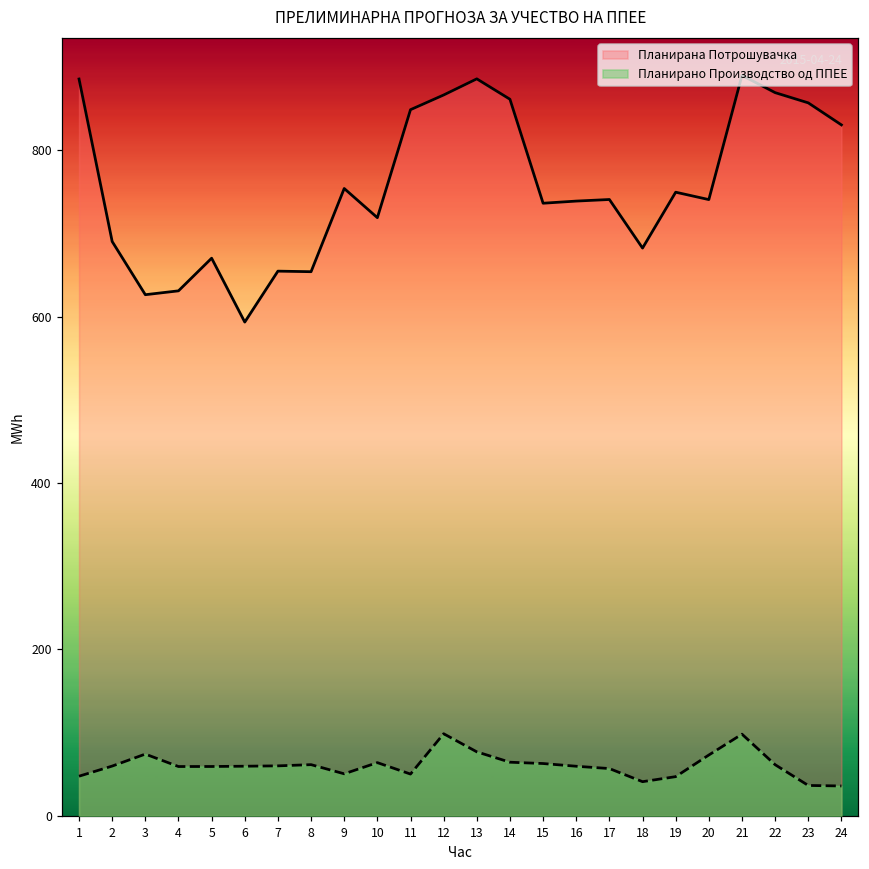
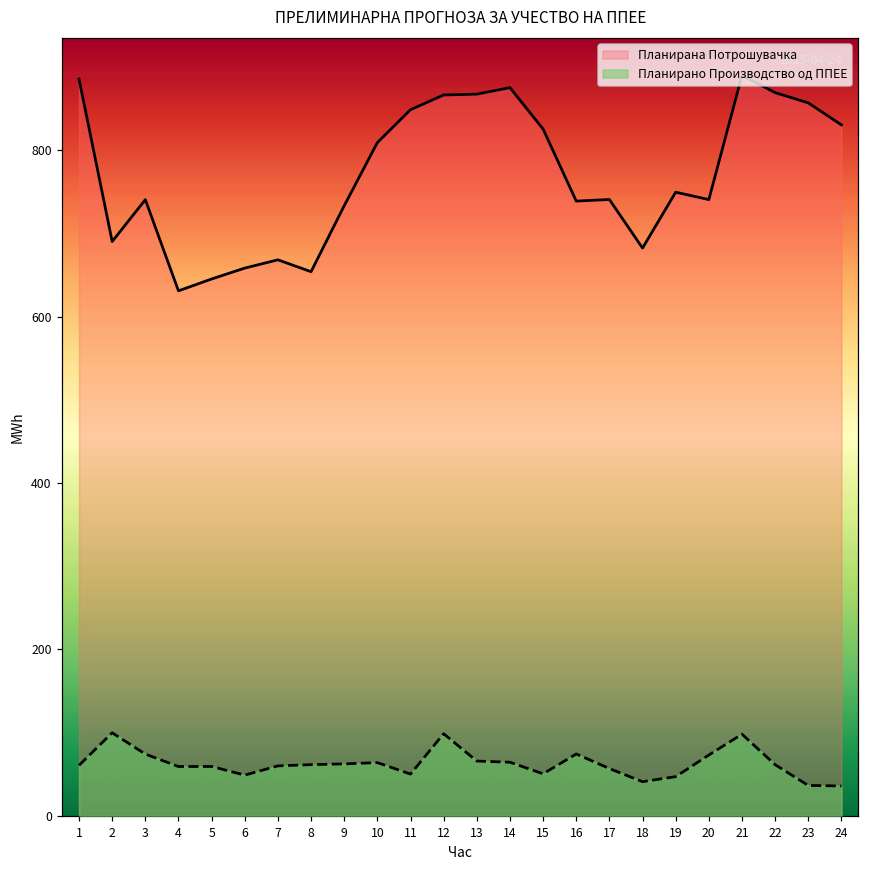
  {
    "Планирана Потрошувачка": {
      "1": 890,
      "2": 690,
-     "3": 630,
+     "3": 740,
      "4": 630,
-     "5": 670,
-     "6": 590,
-     "7": 650,
+     "5": 650,
+     "6": 660,
+     "7": 670,
      "8": 650,
-     "9": 750,
-     "10": 720,
+     "9": 730,
+     "10": 810,
      "11": 850,
      "12": 870,
-     "13": 890,
-     "14": 860,
-     "15": 740,
+     "13": 870,
+     "14": 880,
+     "15": 830,
      "16": 740,
      "17": 740,
      "18": 680,
      "19": 750,
      "20": 740,
      "22": 870,
      "23": 860,
      "24": 830
    },
    "Планирано Производство од ППЕЕ": {
-     "1": 50,
-     "2": 60,
+     "1": 60,
+     "2": 100,
      "3": 70,
      "4": 60,
      "5": 60,
-     "6": 60,
+     "6": 50,
      "7": 60,
      "8": 60,
-     "9": 50,
+     "9": 60,
      "10": 60,
      "11": 50,
      "12": 100,
-     "13": 80,
+     "13": 70,
      "14": 60,
-     "15": 60,
-     "16": 60,
+     "15": 50,
+     "16": 70,
      "17": 60,
      "18": 40,
      "19": 50,
      "20": 70,
      "21": 100,
      "22": 60,
      "23": 40,
      "24": 40
    }
  }
